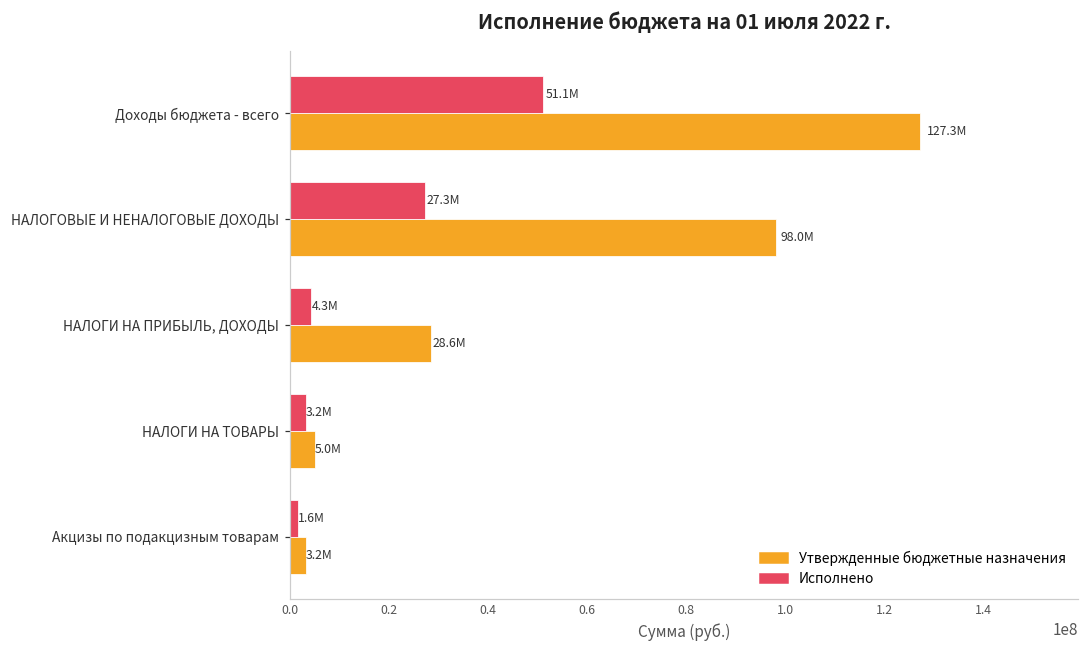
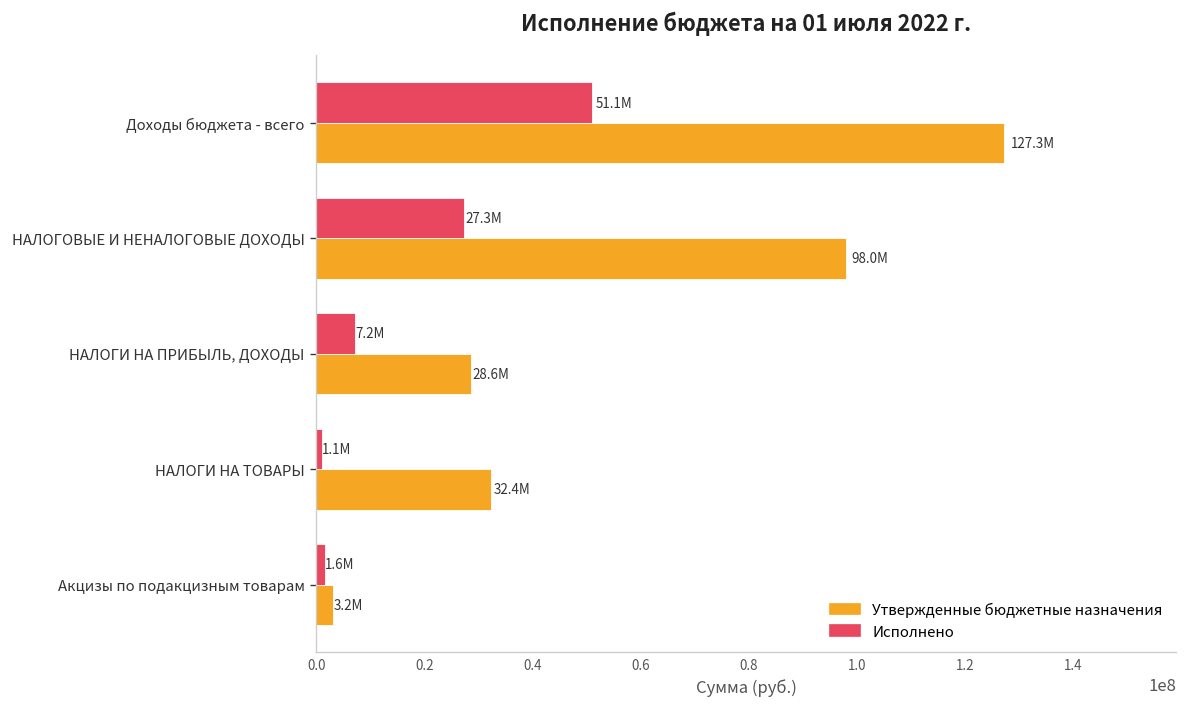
  {
    "Утвержденные бюджетные назначения": {
      "Доходы бюджета - всего": "127.3M",
      "НАЛОГОВЫЕ И НЕНАЛОГОВЫЕ ДОХОДЫ": "98.0M",
      "НАЛОГИ НА ПРИБЫЛЬ, ДОХОДЫ": "28.6M",
-     "НАЛОГИ НА ТОВАРЫ": "5.0M",
+     "НАЛОГИ НА ТОВАРЫ": "32.4M",
      "Акцизы по подакцизным товарам": "3.2M"
    },
    "Исполнено": {
      "Доходы бюджета - всего": "51.1M",
      "НАЛОГОВЫЕ И НЕНАЛОГОВЫЕ ДОХОДЫ": "27.3M",
-     "НАЛОГИ НА ПРИБЫЛЬ, ДОХОДЫ": "4.3M",
-     "НАЛОГИ НА ТОВАРЫ": "3.2M",
+     "НАЛОГИ НА ПРИБЫЛЬ, ДОХОДЫ": "7.2M",
+     "НАЛОГИ НА ТОВАРЫ": "1.1M",
      "Акцизы по подакцизным товарам": "1.6M"
    }
  }
